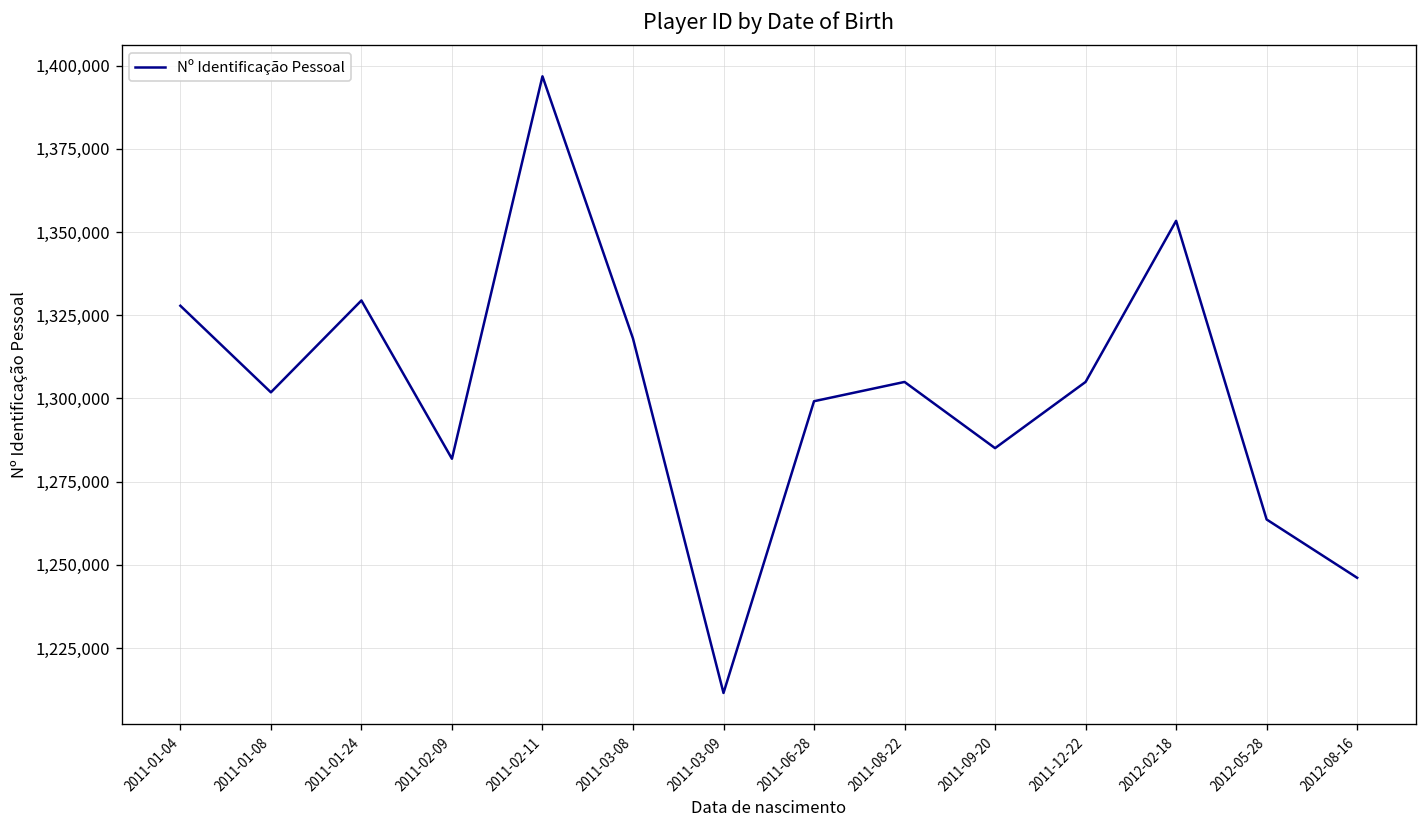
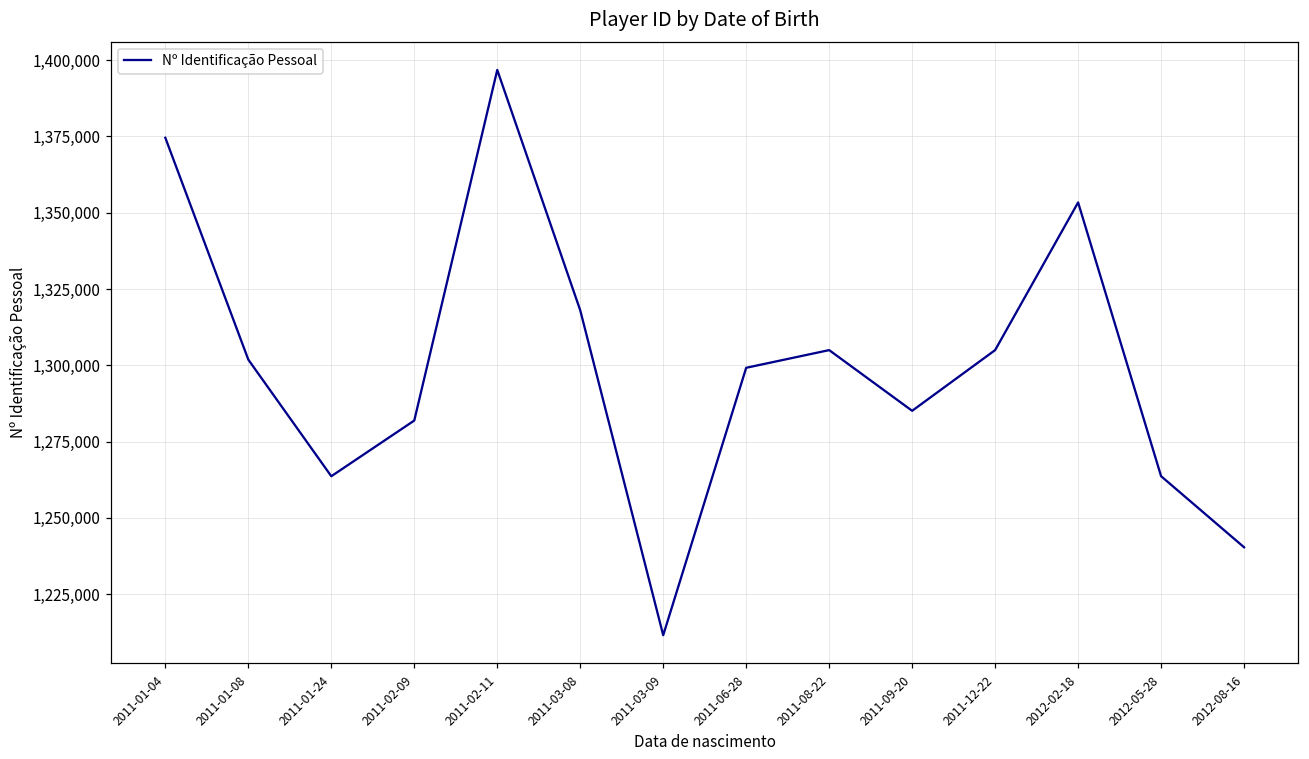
  {
-   "2011-01-04": "1,328,000",
+   "2011-01-04": "1,375,000",
    "2011-01-08": "1,302,000",
-   "2011-01-24": "1,329,000",
+   "2011-01-24": "1,264,000",
    "2011-02-09": "1,282,000",
    "2011-02-11": "1,397,000",
    "2011-03-08": "1,318,000",
    "2011-03-09": "1,212,000",
    "2011-06-28": "1,299,000",
    "2011-08-22": "1,305,000",
    "2011-09-20": "1,285,000",
    "2011-12-22": "1,305,000",
    "2012-02-18": "1,353,000",
    "2012-05-28": "1,264,000",
-   "2012-08-16": "1,246,000"
+   "2012-08-16": "1,240,000"
  }
